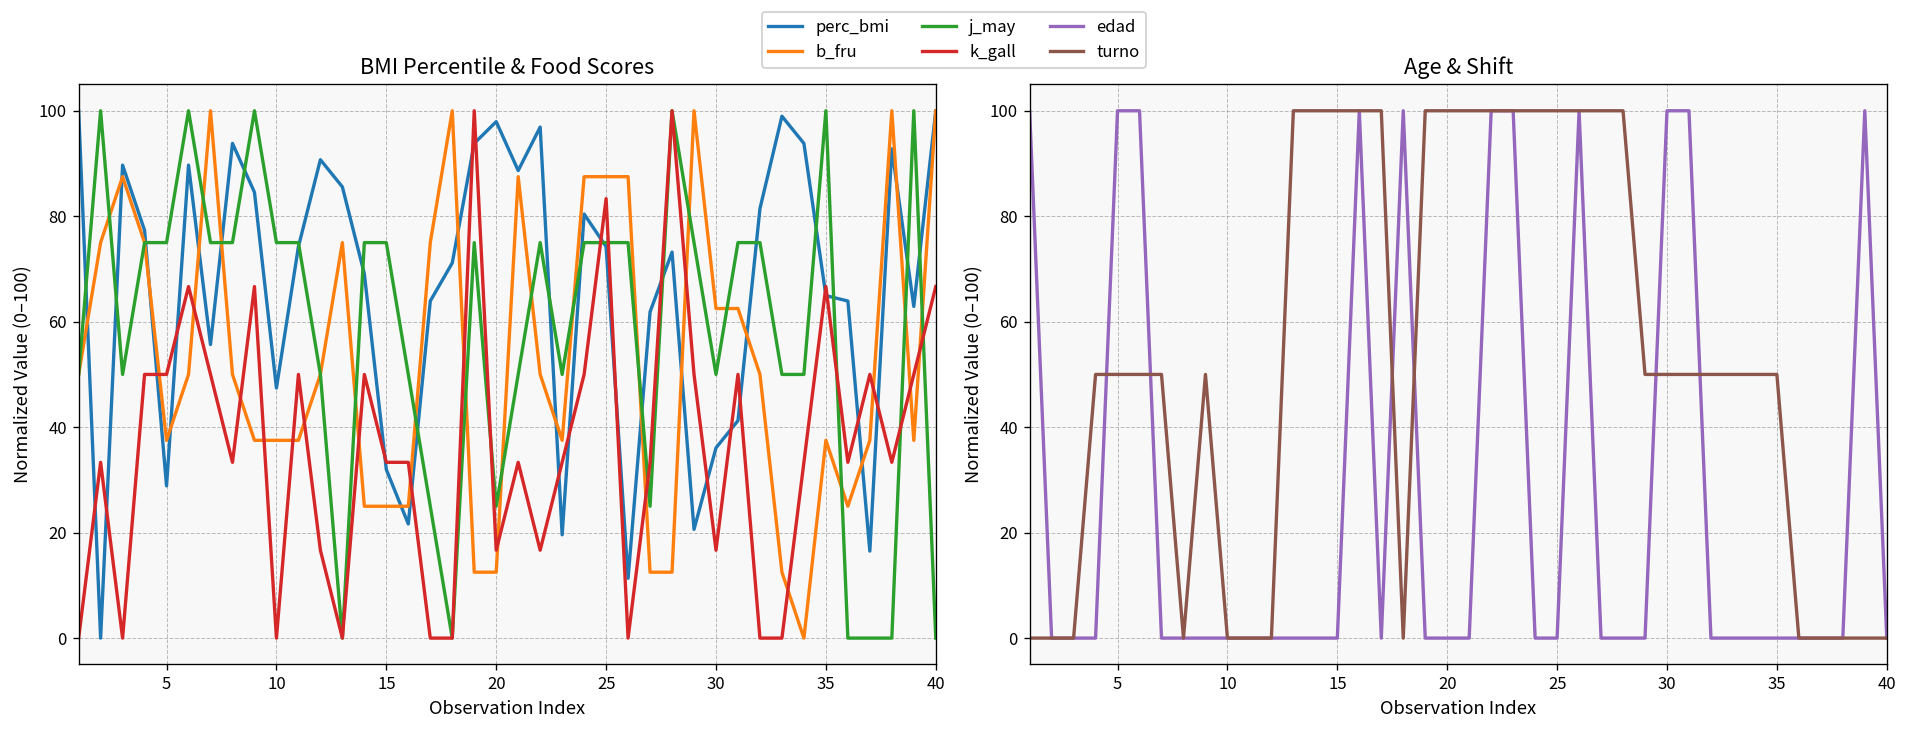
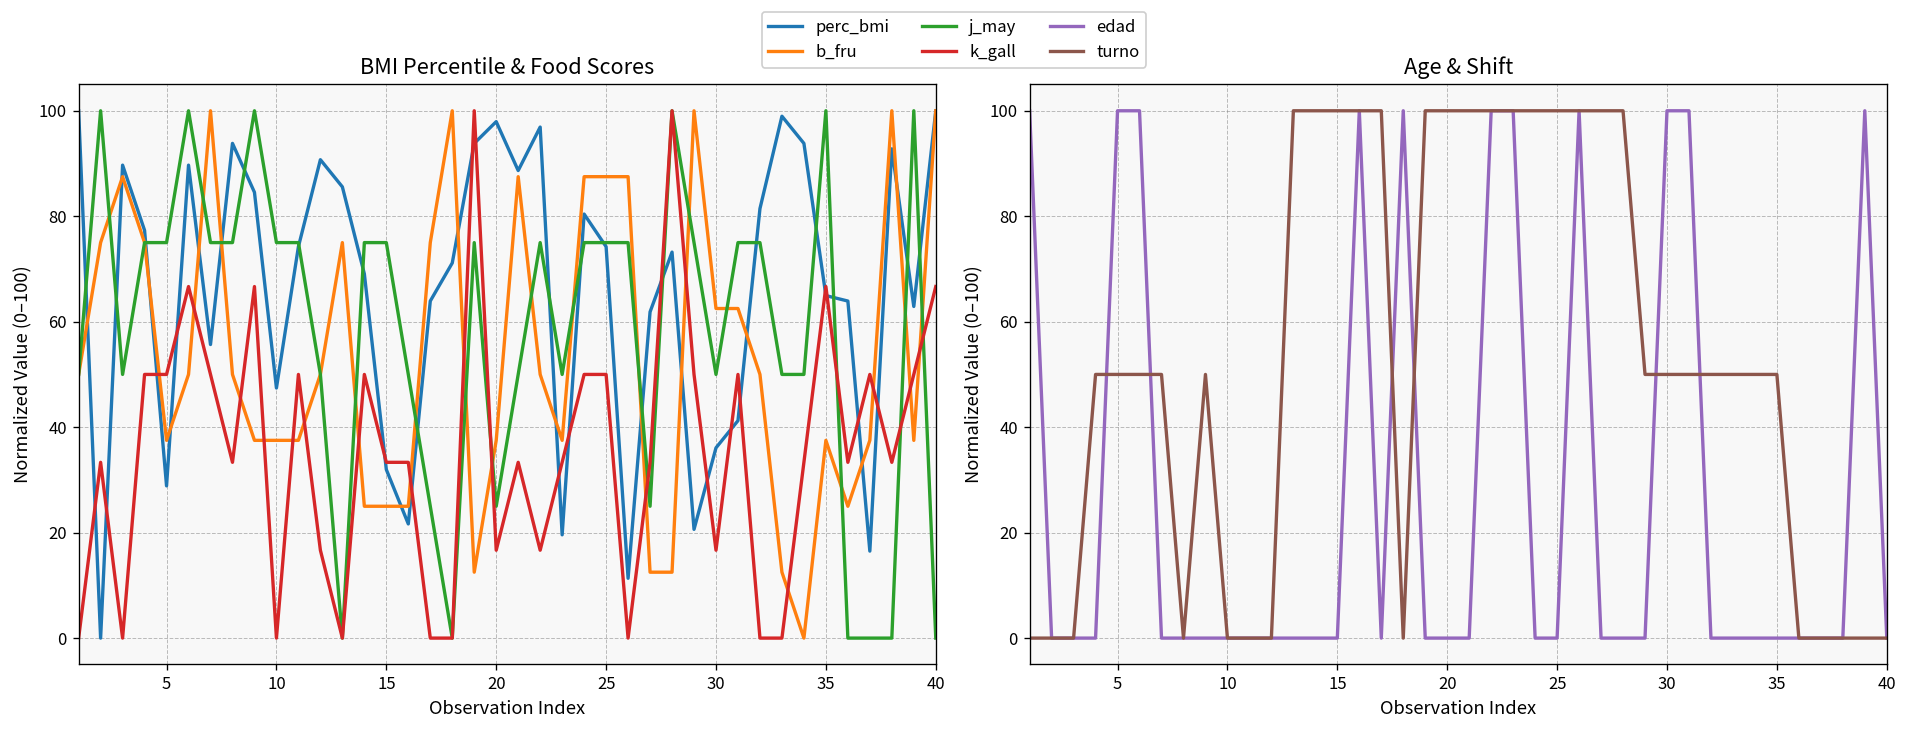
  {
    "BMI Percentile & Food Scores": {
      "perc_bmi": {
        "5": 29,
        "10": 47,
        "15": 32,
        "20": 98,
        "25": 74,
        "30": 36,
        "35": 65
      },
      "b_fru": {
        "5": 38,
        "10": 38,
        "15": 25,
-       "20": 13,
+       "20": 38,
        "25": 88,
        "30": 63,
        "35": 38
      },
      "j_may": {
        "5": 75,
        "10": 75,
        "15": 75,
        "20": 25,
        "25": 75,
        "30": 50,
        "35": 100,
        "40": 0
      },
      "k_gall": {
        "5": 50,
        "10": 0,
        "15": 33,
        "20": 17,
-       "25": 83,
+       "25": 50,
        "30": 17,
        "35": 67,
        "40": 67
      }
    },
    "Age & Shift": {
      "edad": {
        "5": 100,
        "15": 0,
        "20": 0,
        "25": 0,
        "30": 100,
        "35": 0
      },
      "turno": {
        "5": 50,
        "15": 100,
        "20": 100,
        "25": 100,
        "30": 50,
        "35": 50
      }
    }
  }
